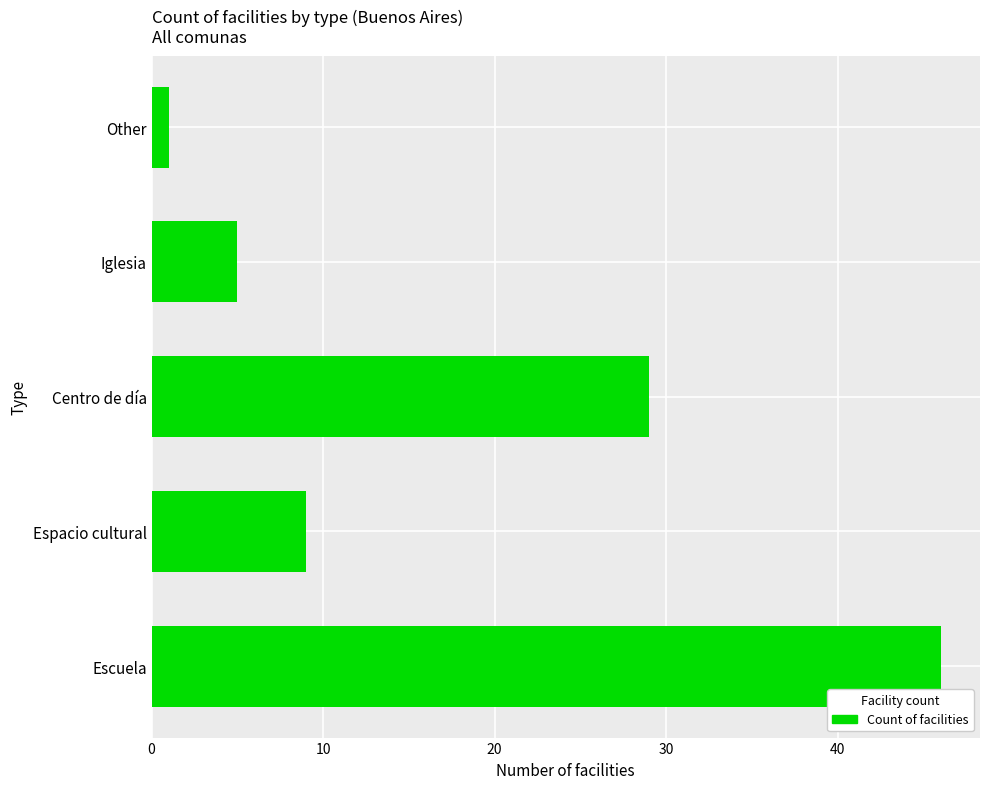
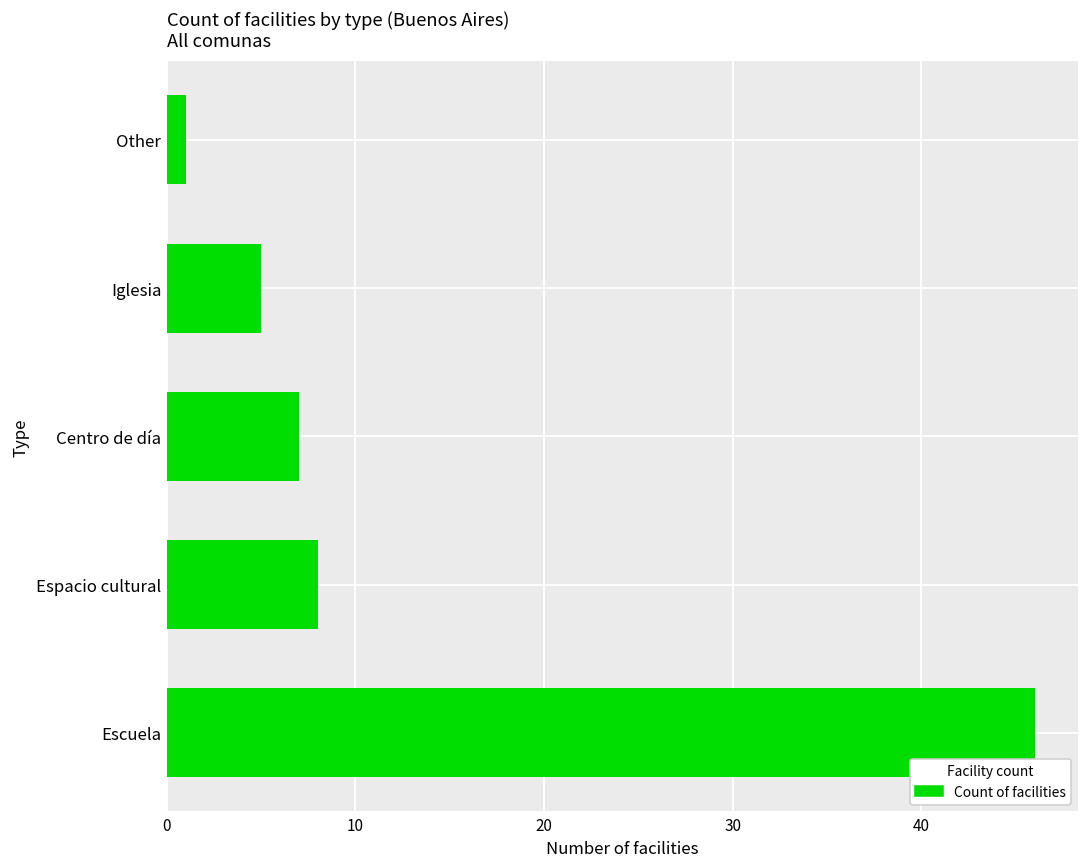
  {
    "Other": 1,
    "Iglesia": 5,
-   "Centro de día": 29,
-   "Espacio cultural": 9,
+   "Centro de día": 7,
+   "Espacio cultural": 8,
    "Escuela": 46
  }
